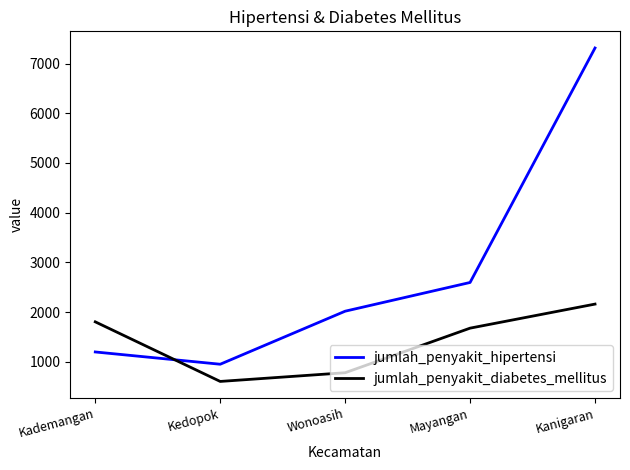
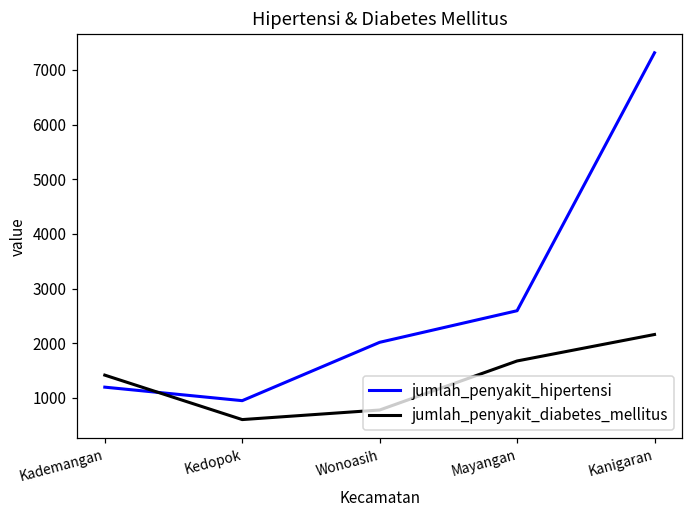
  {
    "jumlah_penyakit_hipertensi": {
      "Kademangan": 1200,
      "Kedopok": 1000,
      "Wonoasih": 2000,
      "Mayangan": 2600,
      "Kanigaran": 7300
    },
    "jumlah_penyakit_diabetes_mellitus": {
-     "Kademangan": 1800,
+     "Kademangan": 1400,
      "Kedopok": 600,
      "Mayangan": 1700,
      "Kanigaran": 2200
    }
  }
